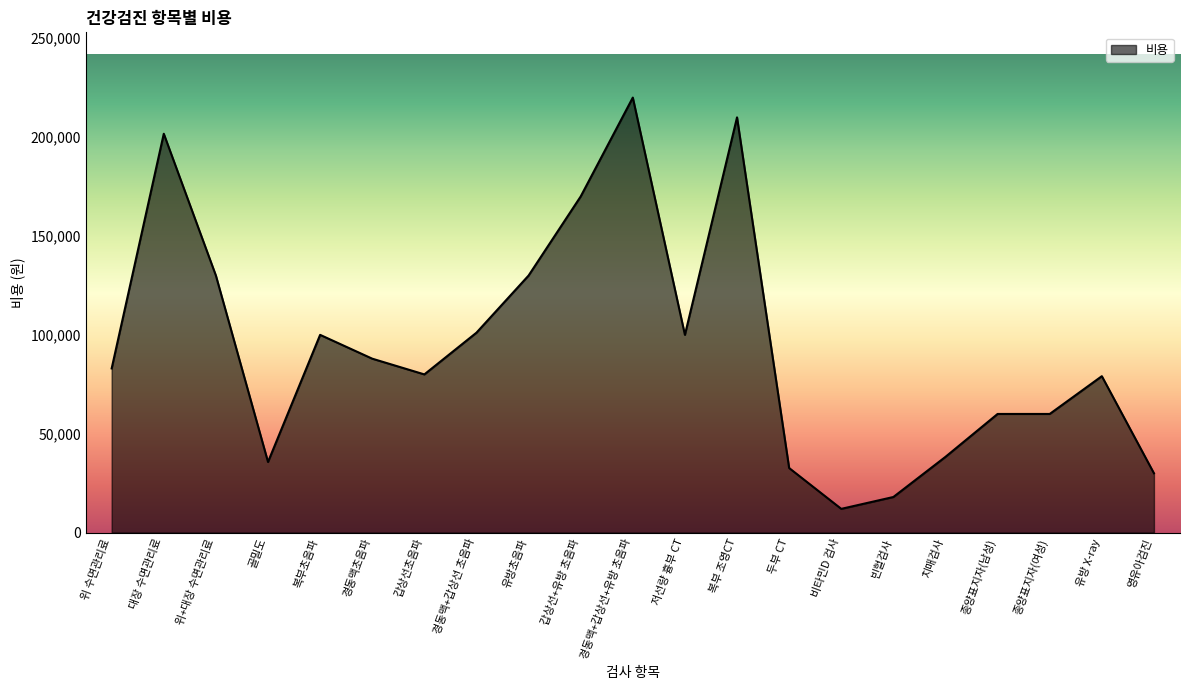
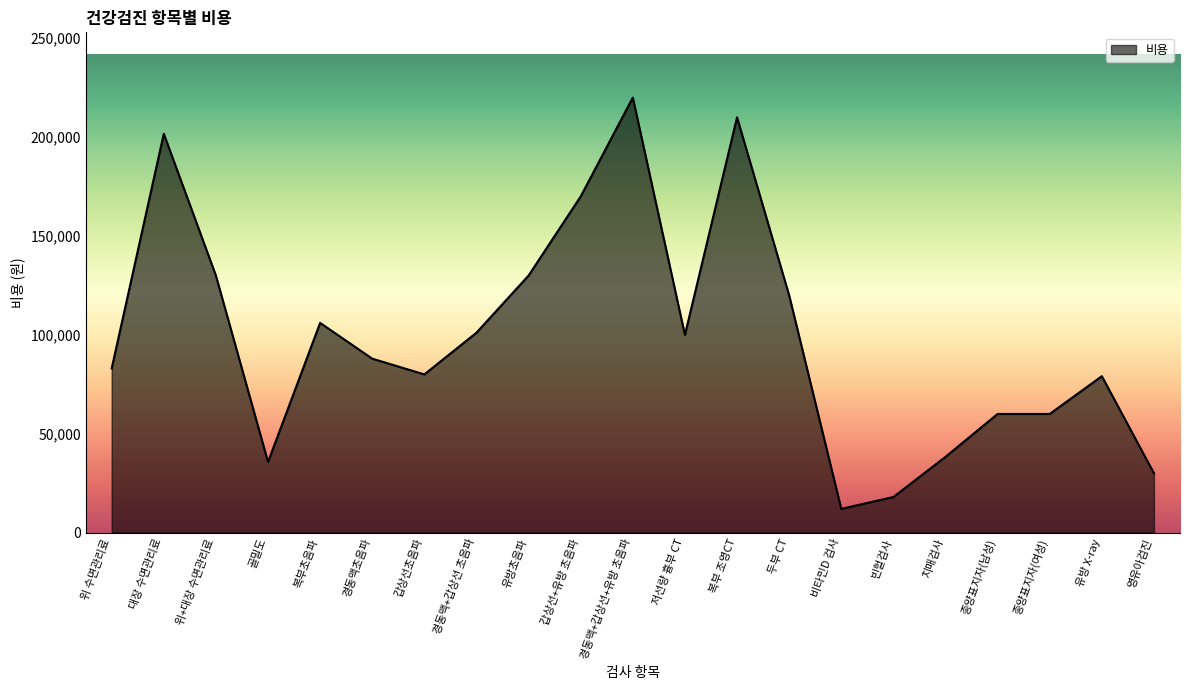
  {
    "위 수면관리료": "83,000",
    "대장 수면관리료": "202,000",
    "위+대장 수면관리료": "130,000",
    "골밀도": "36,000",
-   "복부초음파": "100,000",
+   "복부초음파": "106,000",
    "경동맥초음파": "88,000",
    "갑상선초음파": "80,000",
    "경동맥+갑상선 초음파": "101,000",
    "유방초음파": "130,000",
    "갑상선+유방 초음파": "170,000",
    "경동맥+갑상선+유방 초음파": "220,000",
    "저선량 흉부 CT": "100,000",
    "복부 조영CT": "210,000",
-   "두부 CT": "33,000",
+   "두부 CT": "120,000",
    "비타민D 검사": "12,000",
    "빈혈검사": "18,000",
    "치매검사": "38,000",
    "종양표지자(남성)": "60,000",
    "종양표지자(여성)": "60,000",
    "유방 X-ray": "79,000",
    "영유아검진": "30,000"
  }
